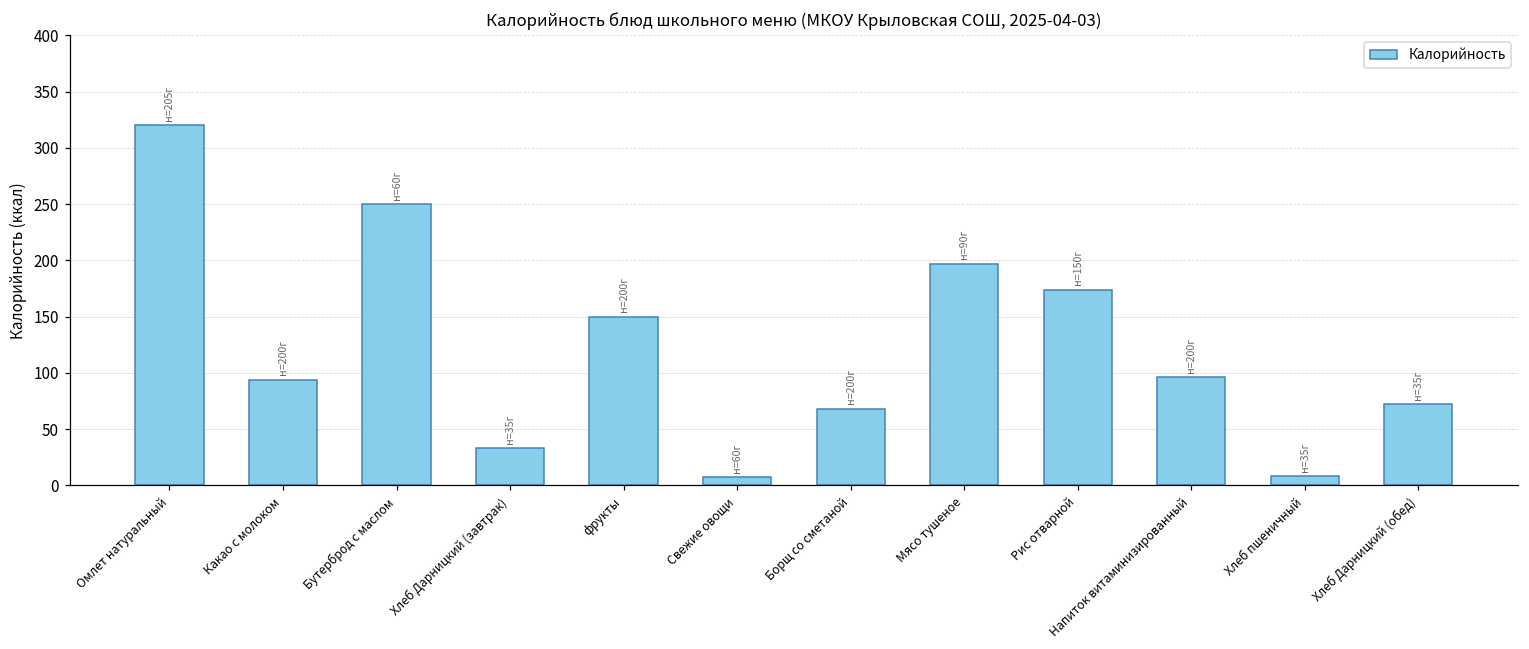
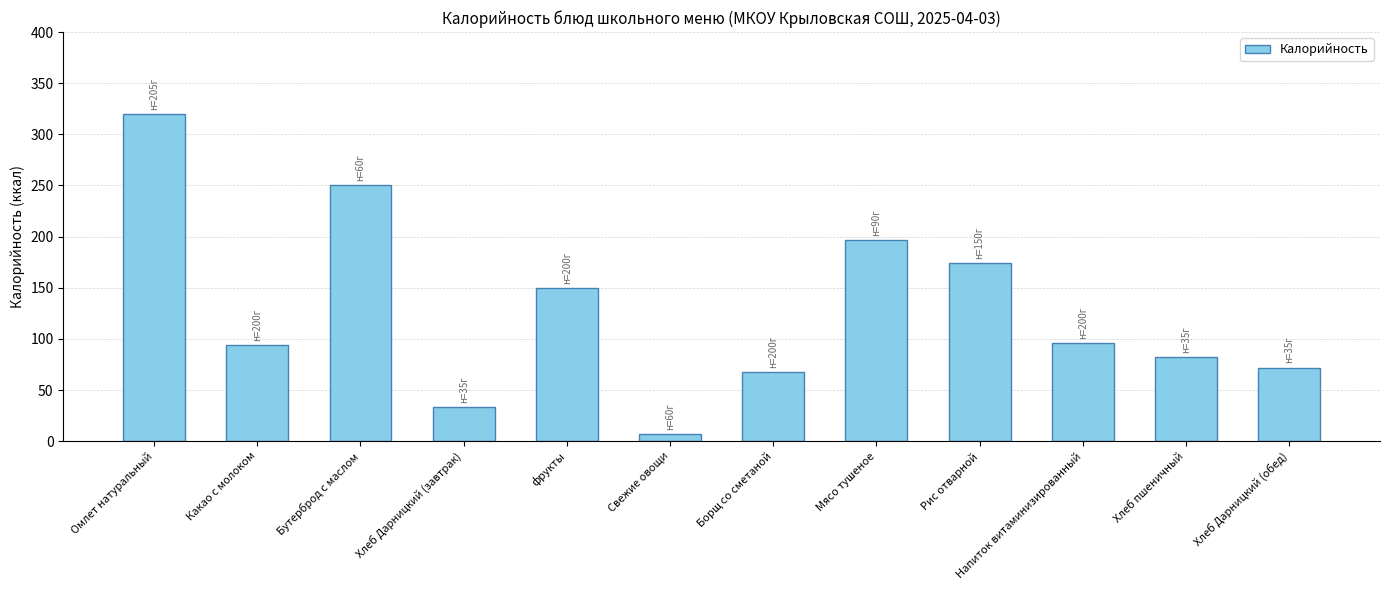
  {
-   "Хлеб пшеничный": 8
+   "Хлеб пшеничный": 82
  }
